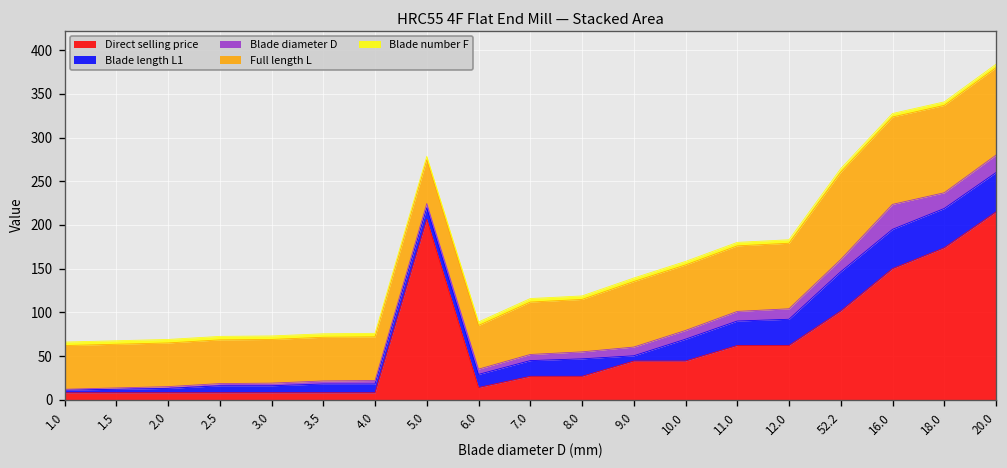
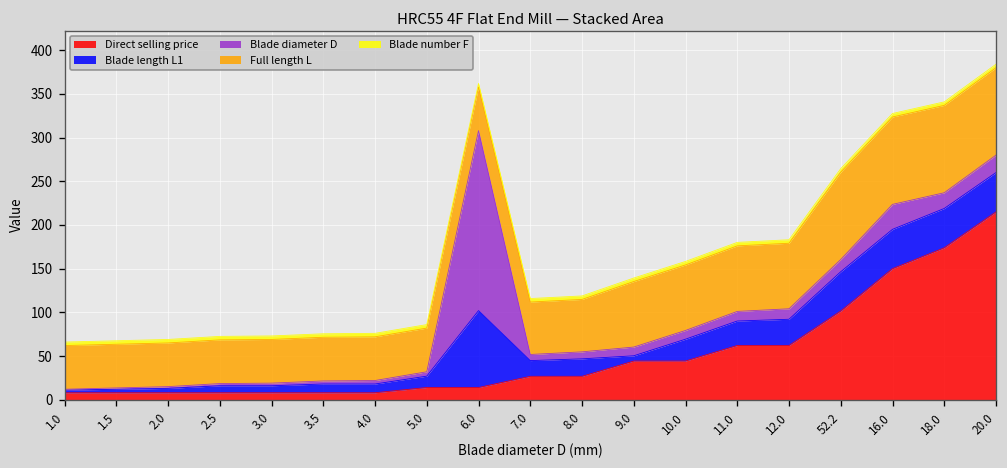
  {
    "Direct selling price": {
      "1.5": 10,
      "2.0": 10,
      "2.5": 10,
      "3.0": 10,
      "3.5": 10,
      "4.0": 10,
-     "5.0": 210,
+     "5.0": 10,
      "6.0": 10,
      "7.0": 30,
      "8.0": 30,
      "9.0": 40,
      "10.0": 40,
      "11.0": 60,
      "12.0": 60,
      "52.2": 100,
      "16.0": 150,
      "18.0": 170,
      "20.0": 220
    },
    "Blade length L1": {
      "4.0": 10,
      "5.0": 10,
-     "6.0": 20,
+     "6.0": 90,
      "7.0": 20,
      "8.0": 20,
      "9.0": 10,
      "10.0": 30,
      "11.0": 30,
      "12.0": 30,
      "52.2": 50,
      "16.0": 50,
      "18.0": 50,
      "20.0": 50
    },
    "Blade diameter D": {
      "4.0": 0,
      "5.0": 10,
-     "6.0": 10,
+     "6.0": 210,
      "7.0": 10,
      "8.0": 10,
      "9.0": 10,
      "10.0": 10,
      "11.0": 10,
      "12.0": 10,
      "52.2": 10,
      "16.0": 30,
      "18.0": 20,
      "20.0": 20
    },
    "Full length L": {
      "1.0": 50,
      "1.5": 50,
      "2.0": 50,
      "2.5": 50,
      "3.0": 50,
      "3.5": 50,
      "4.0": 50,
      "5.0": 50,
      "6.0": 50,
      "7.0": 60,
      "8.0": 60,
      "9.0": 80,
      "10.0": 80,
      "11.0": 80,
      "12.0": 80,
      "52.2": 100,
      "16.0": 100,
      "18.0": 100,
      "20.0": 100
    },
    "Blade number F": {
      "1.0": 0,
      "1.5": 0,
      "2.0": 0,
      "2.5": 0,
      "3.0": 0,
      "3.5": 0,
      "4.0": 0,
      "5.0": 0,
      "6.0": 0,
      "7.0": 0,
      "8.0": 0,
      "9.0": 0,
      "10.0": 0,
      "11.0": 0,
      "12.0": 0,
      "52.2": 0,
      "16.0": 0,
      "18.0": 0,
      "20.0": 0
    }
  }
